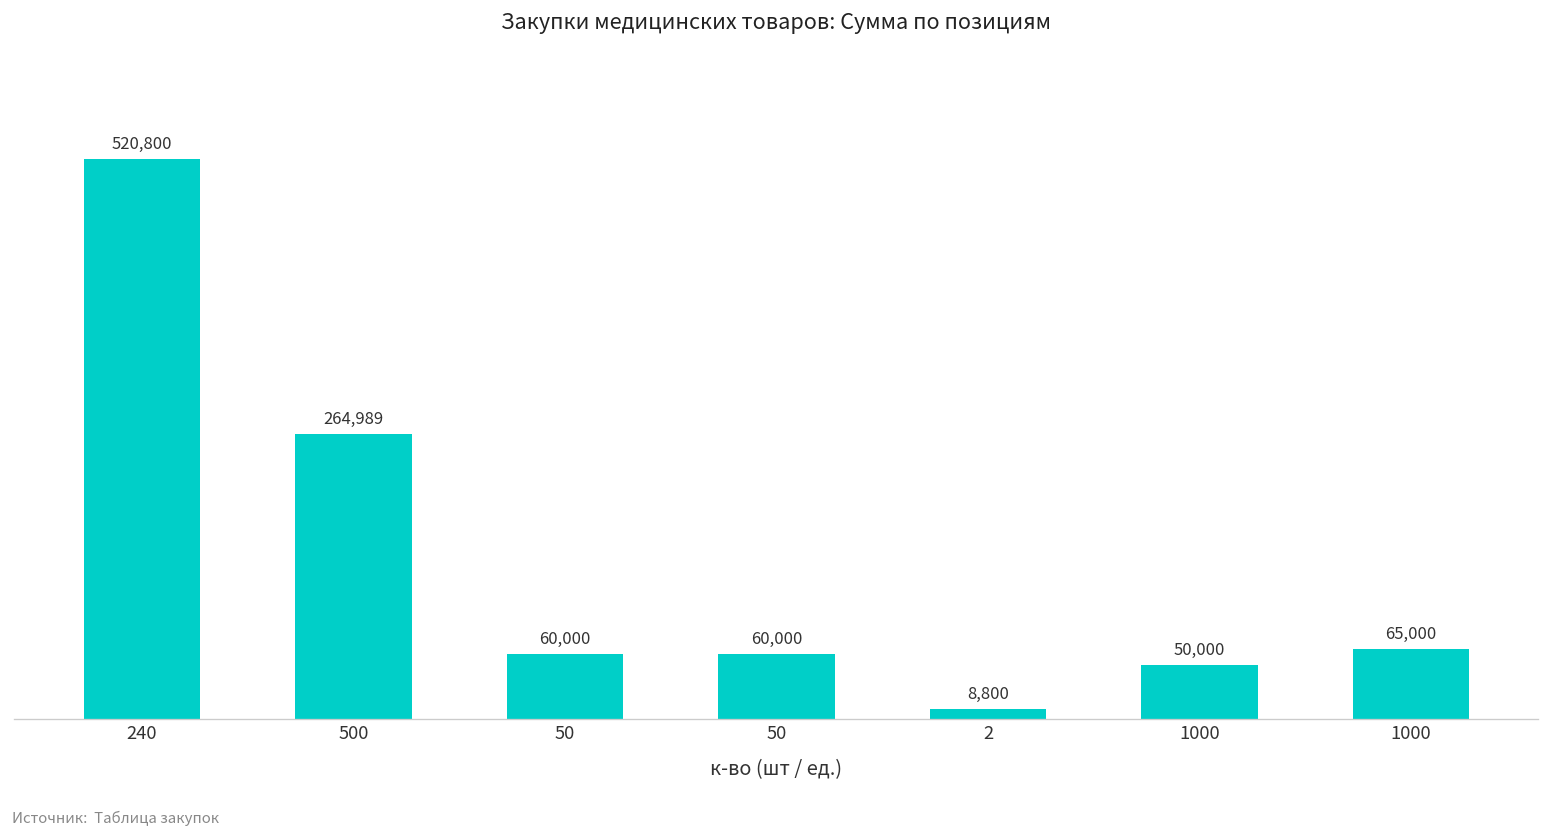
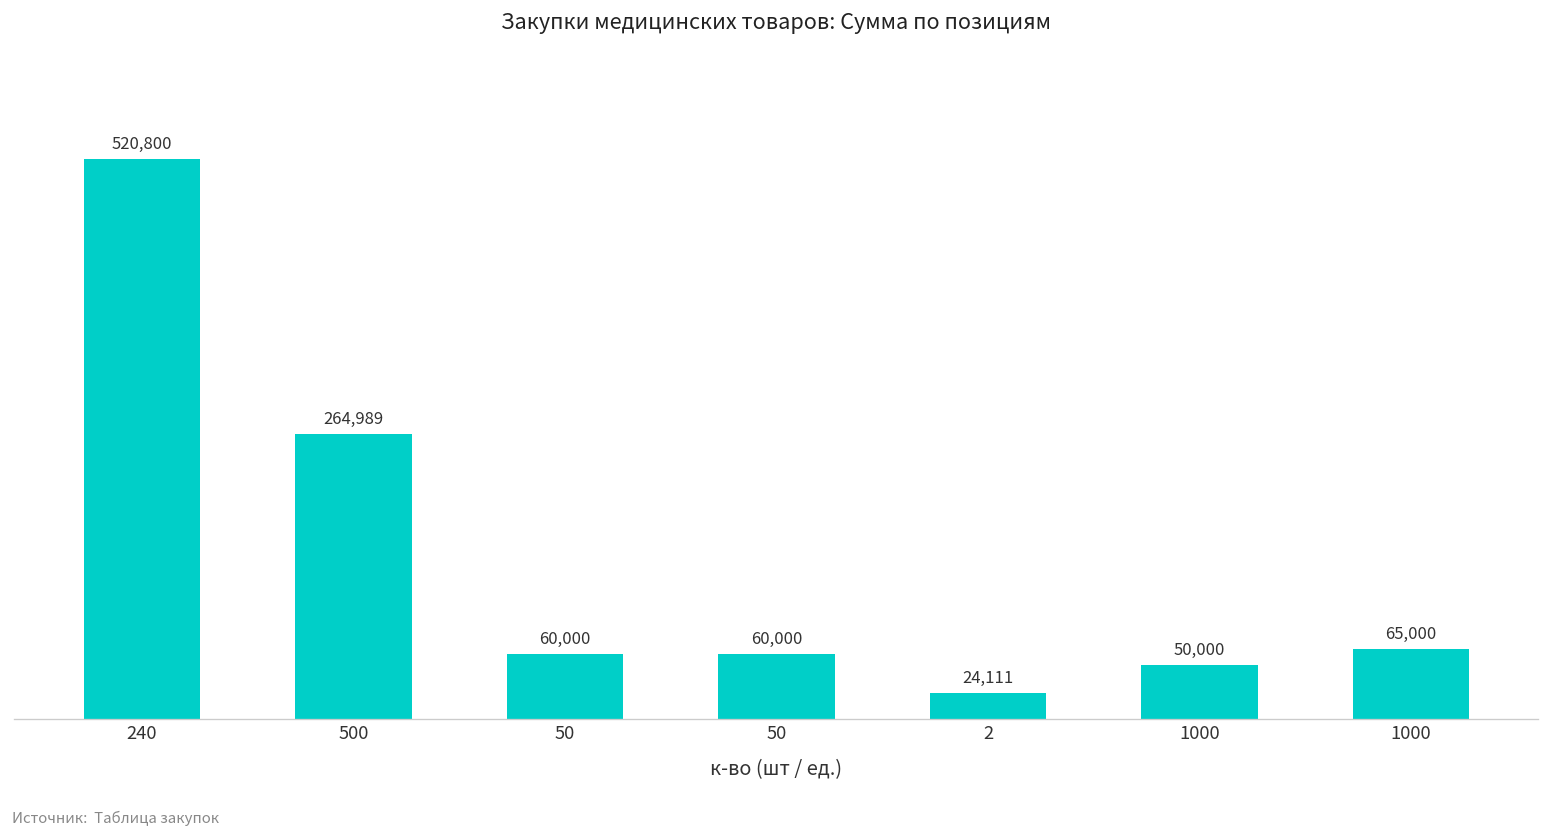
  {
    "240": "520,800",
    "500": "264,989",
-   "2": "8,800"
+   "2": "24,111"
  }
